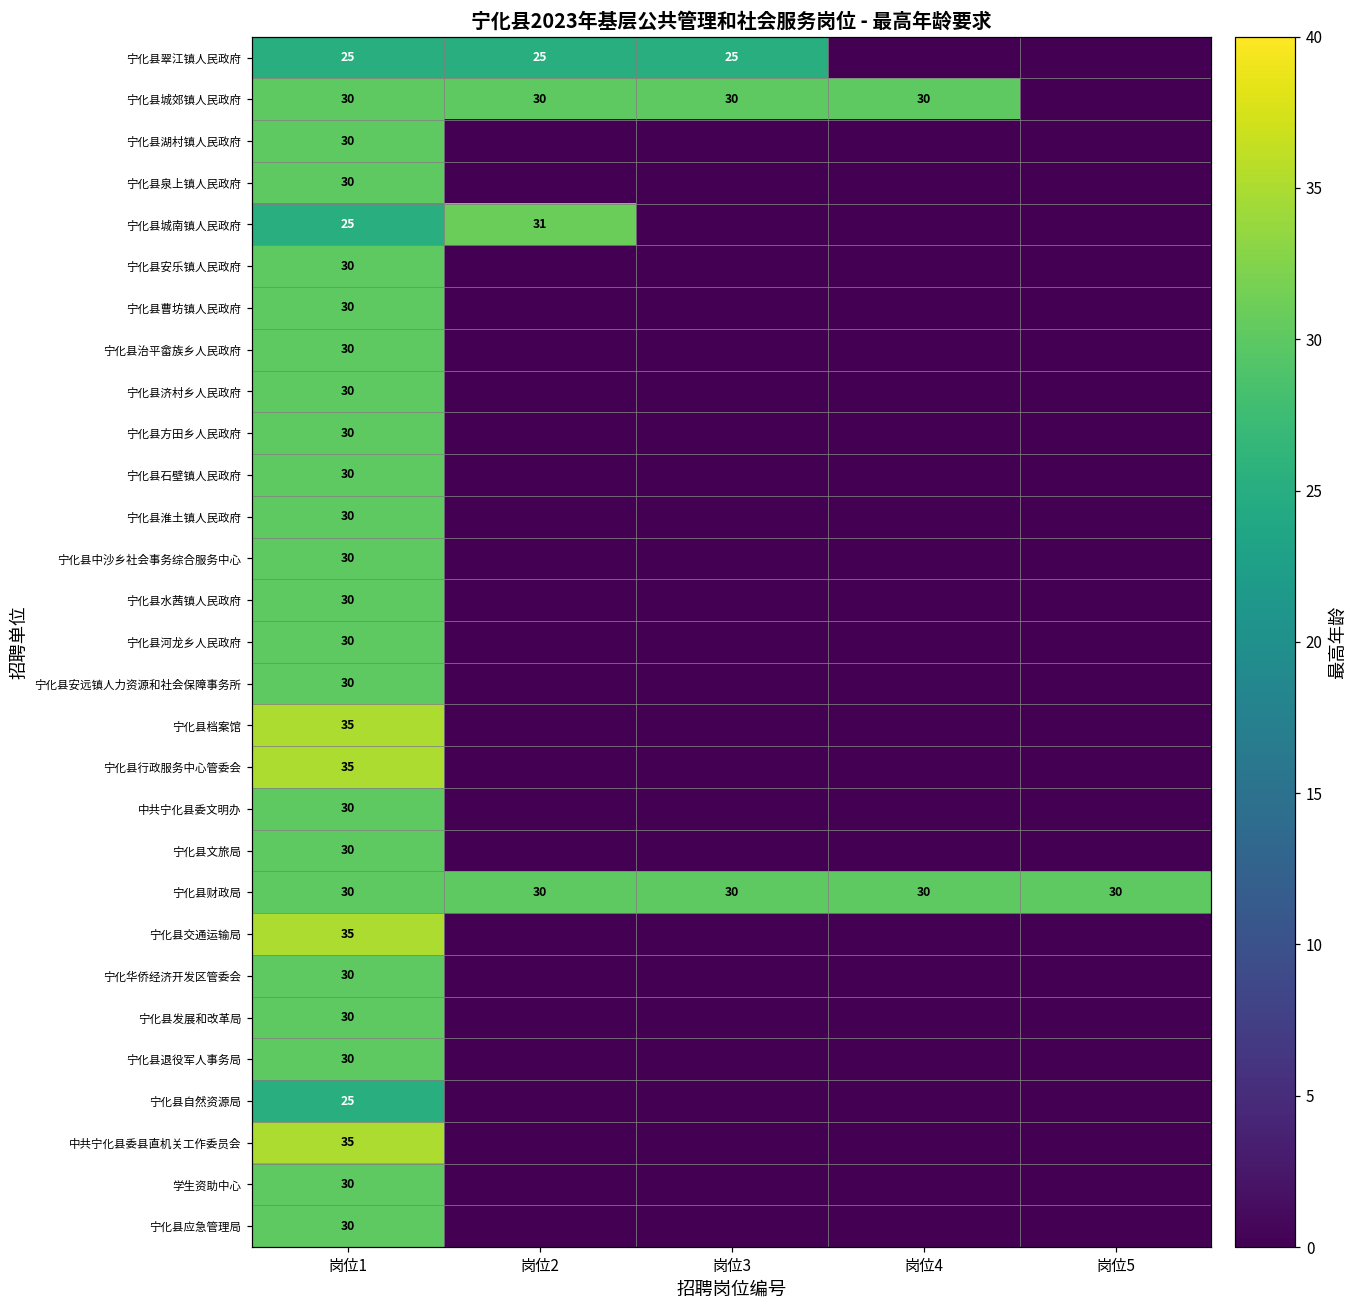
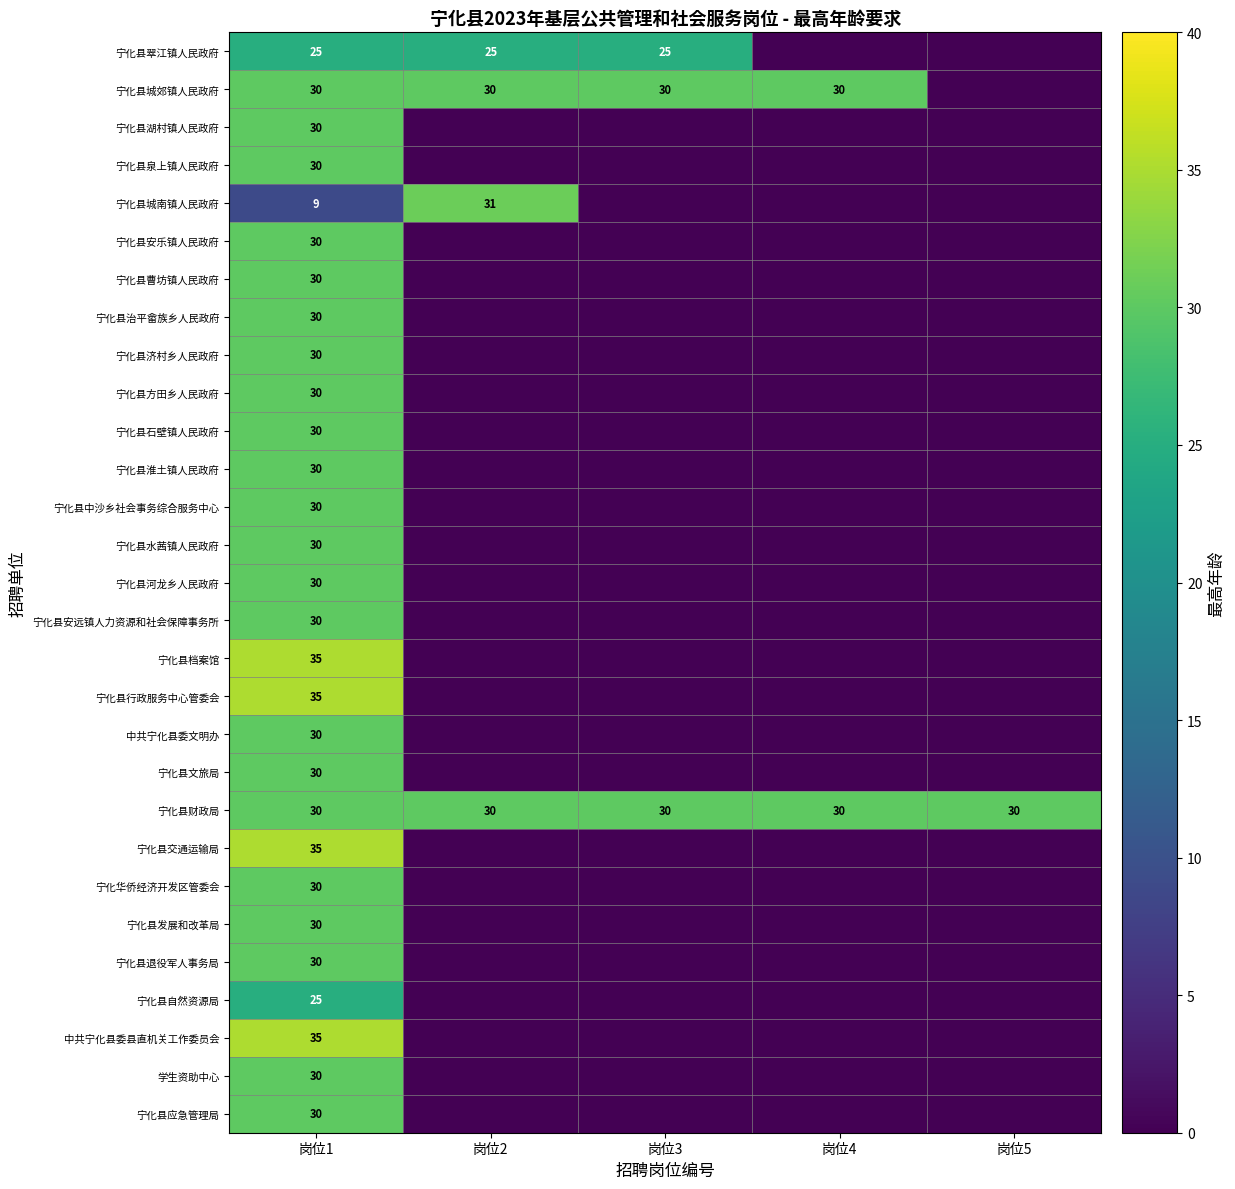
  {
    "宁化县翠江镇人民政府": {
      "岗位1": 25,
      "岗位2": 25,
      "岗位3": 25
    },
    "宁化县城郊镇人民政府": {
      "岗位1": 30,
      "岗位2": 30,
      "岗位3": 30,
      "岗位4": 30
    },
    "宁化县湖村镇人民政府": {
      "岗位1": 30
    },
    "宁化县泉上镇人民政府": {
      "岗位1": 30
    },
    "宁化县城南镇人民政府": {
-     "岗位1": 25,
+     "岗位1": 9,
      "岗位2": 31
    },
    "宁化县安乐镇人民政府": {
      "岗位1": 30
    },
    "宁化县曹坊镇人民政府": {
      "岗位1": 30
    },
    "宁化县治平畲族乡人民政府": {
      "岗位1": 30
    },
    "宁化县济村乡人民政府": {
      "岗位1": 30
    },
    "宁化县方田乡人民政府": {
      "岗位1": 30
    },
    "宁化县石壁镇人民政府": {
      "岗位1": 30
    },
    "宁化县淮土镇人民政府": {
      "岗位1": 30
    },
    "宁化县中沙乡社会事务综合服务中心": {
      "岗位1": 30
    },
    "宁化县水茜镇人民政府": {
      "岗位1": 30
    },
    "宁化县河龙乡人民政府": {
      "岗位1": 30
    },
    "宁化县安远镇人力资源和社会保障事务所": {
      "岗位1": 30
    },
    "宁化县档案馆": {
      "岗位1": 35
    },
    "宁化县行政服务中心管委会": {
      "岗位1": 35
    },
    "中共宁化县委文明办": {
      "岗位1": 30
    },
    "宁化县文旅局": {
      "岗位1": 30
    },
    "宁化县财政局": {
      "岗位1": 30,
      "岗位2": 30,
      "岗位3": 30,
      "岗位4": 30,
      "岗位5": 30
    },
    "宁化县交通运输局": {
      "岗位1": 35
    },
    "宁化华侨经济开发区管委会": {
      "岗位1": 30
    },
    "宁化县发展和改革局": {
      "岗位1": 30
    },
    "宁化县退役军人事务局": {
      "岗位1": 30
    },
    "宁化县自然资源局": {
      "岗位1": 25
    },
    "中共宁化县委县直机关工作委员会": {
      "岗位1": 35
    },
    "学生资助中心": {
      "岗位1": 30
    },
    "宁化县应急管理局": {
      "岗位1": 30
    }
  }
